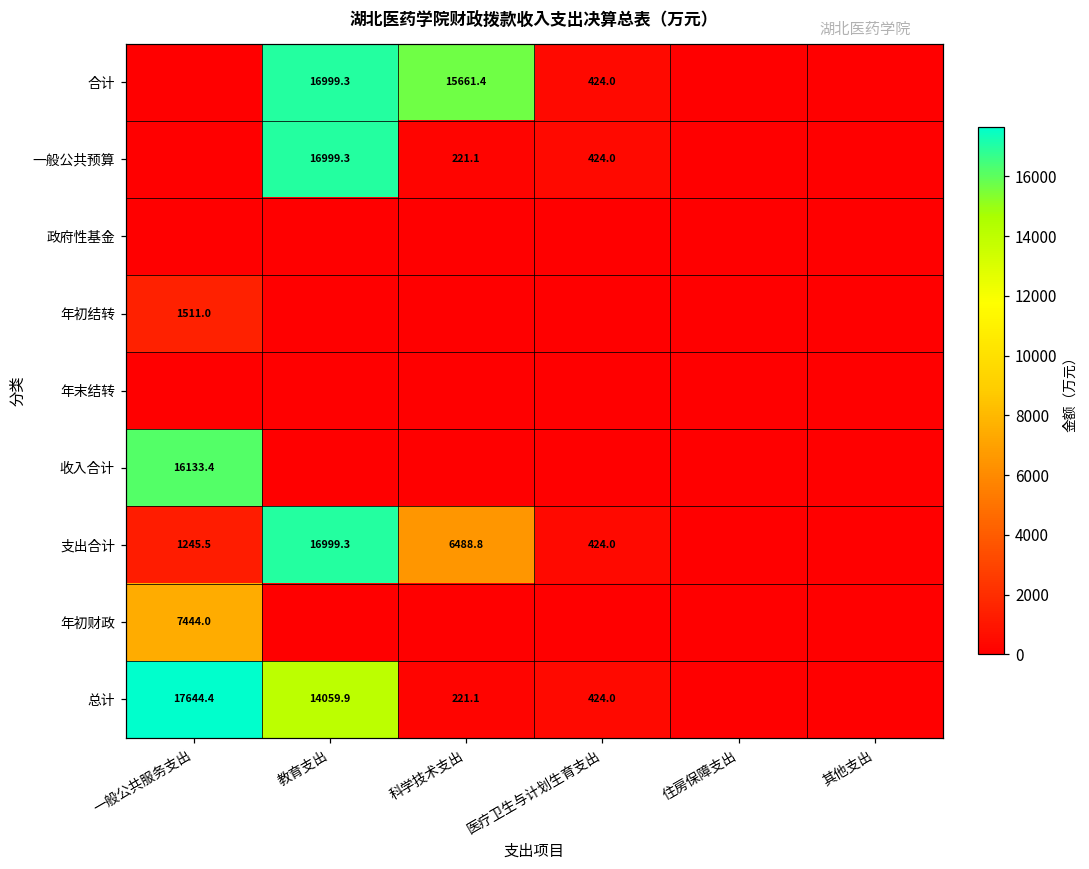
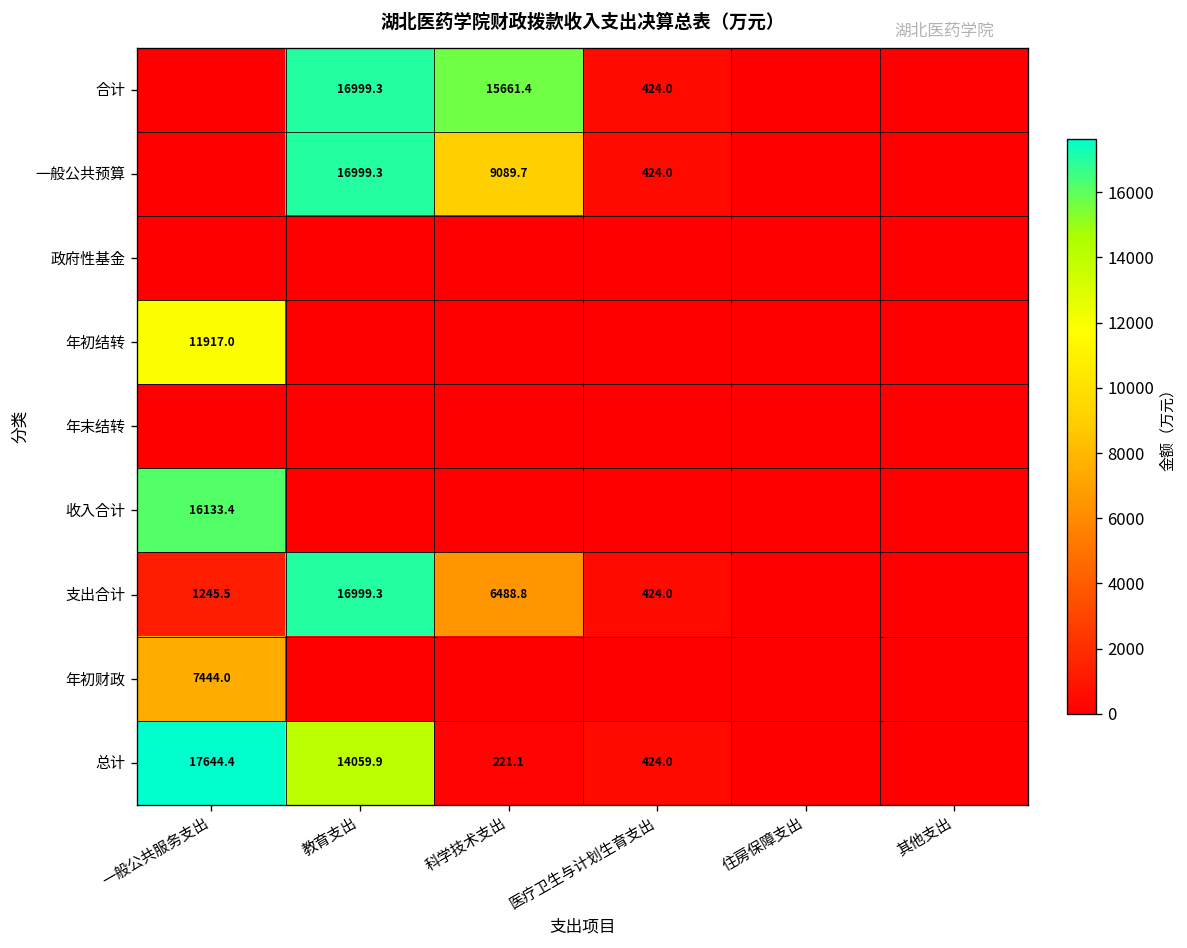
  {
    "合计": {
      "教育支出": 16999.3,
      "科学技术支出": 15661.4,
      "医疗卫生与计划生育支出": 424.0
    },
    "一般公共预算": {
      "教育支出": 16999.3,
-     "科学技术支出": 221.1,
+     "科学技术支出": 9089.7,
      "医疗卫生与计划生育支出": 424.0
    },
    "年初结转": {
-     "一般公共服务支出": 1511.0
+     "一般公共服务支出": 11917.0
    },
    "收入合计": {
      "一般公共服务支出": 16133.4
    },
    "支出合计": {
      "一般公共服务支出": 1245.5,
      "教育支出": 16999.3,
      "科学技术支出": 6488.8,
      "医疗卫生与计划生育支出": 424.0
    },
    "年初财政": {
      "一般公共服务支出": 7444.0
    },
    "总计": {
      "一般公共服务支出": 17644.4,
      "教育支出": 14059.9,
      "科学技术支出": 221.1,
      "医疗卫生与计划生育支出": 424.0
    }
  }
